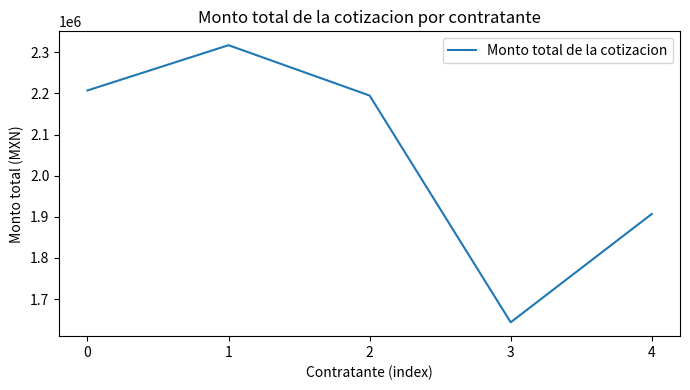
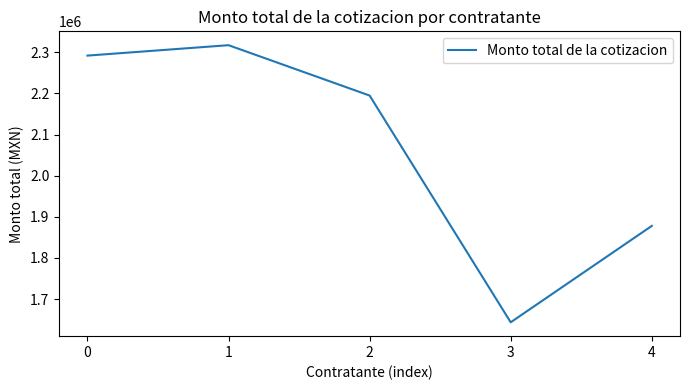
  {
-   "0": 2210000,
+   "0": 2290000,
    "1": 2320000,
    "2": 2190000,
    "3": 1640000,
-   "4": 1910000
+   "4": 1880000
  }
